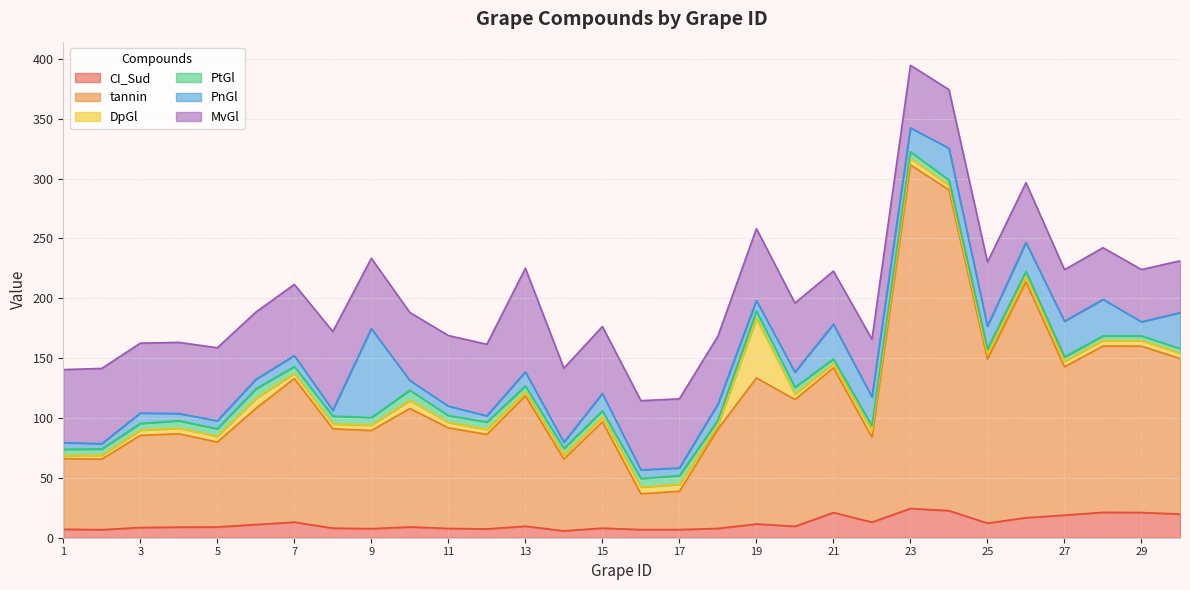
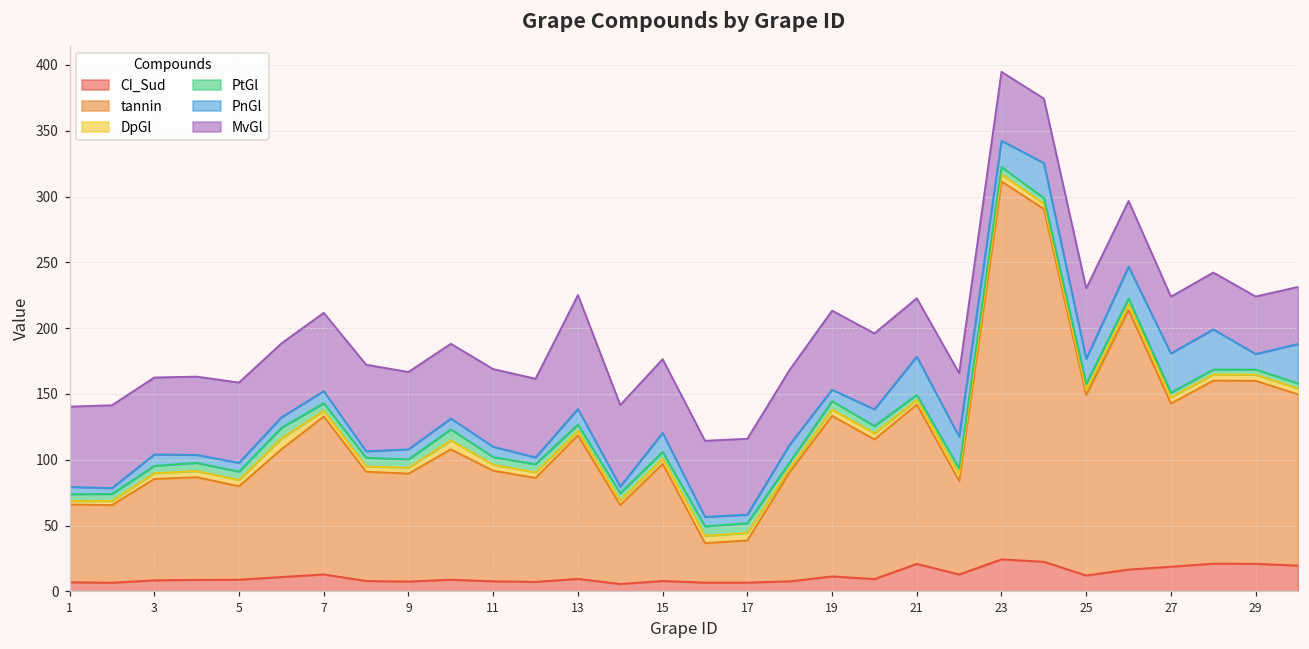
  {
    "DpGl": {
      "1": 3,
      "3": 4,
      "5": 5,
      "7": 4,
      "9": 4,
      "11": 4,
      "13": 3,
      "15": 4,
      "17": 6,
-     "19": 50,
+     "19": 5,
      "21": 4,
      "23": 5,
      "25": 4,
      "27": 5,
      "29": 5
    },
    "PtGl": {
      "1": 5,
      "3": 6,
      "5": 6,
      "7": 6,
      "9": 6,
      "11": 6,
      "13": 5,
      "15": 5,
      "17": 7,
      "19": 6,
      "21": 4,
      "23": 6,
      "25": 5,
      "27": 4,
      "29": 4
    },
    "PnGl": {
      "1": 6,
      "3": 9,
      "5": 7,
      "7": 9,
-     "9": 74,
+     "9": 8,
      "11": 8,
      "13": 12,
      "15": 14,
      "17": 6,
      "19": 9,
      "21": 29,
      "23": 20,
      "25": 19,
      "27": 30,
      "29": 12
    },
    "MvGl": {
      "1": 61,
      "3": 58,
      "5": 61,
      "7": 60,
      "9": 59,
      "11": 59,
      "13": 87,
      "15": 56,
      "17": 58,
      "19": 60,
      "21": 44,
      "23": 52,
      "25": 54,
      "27": 43,
      "29": 44
    }
  }
